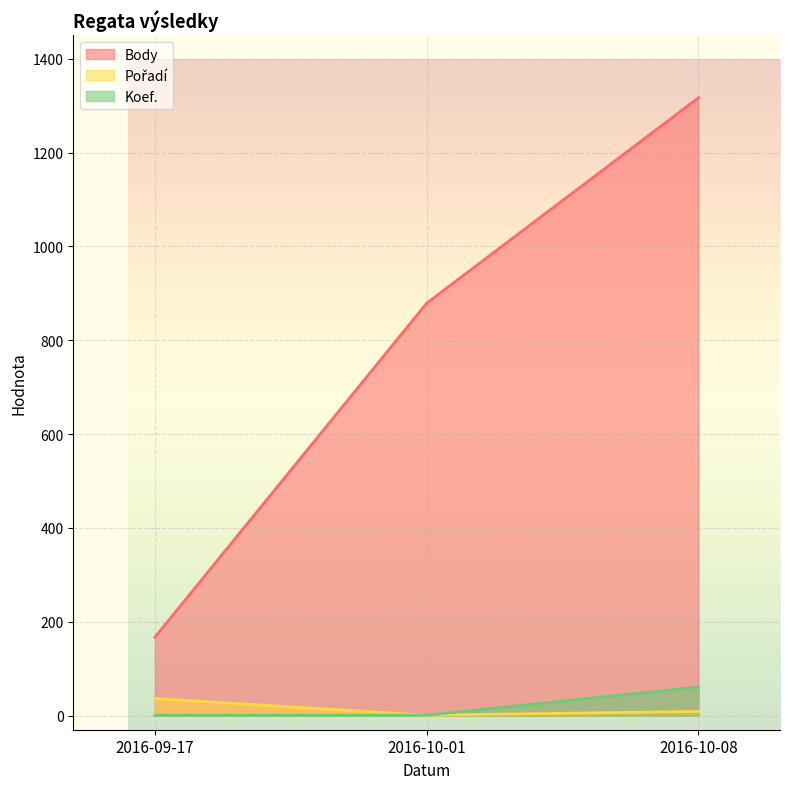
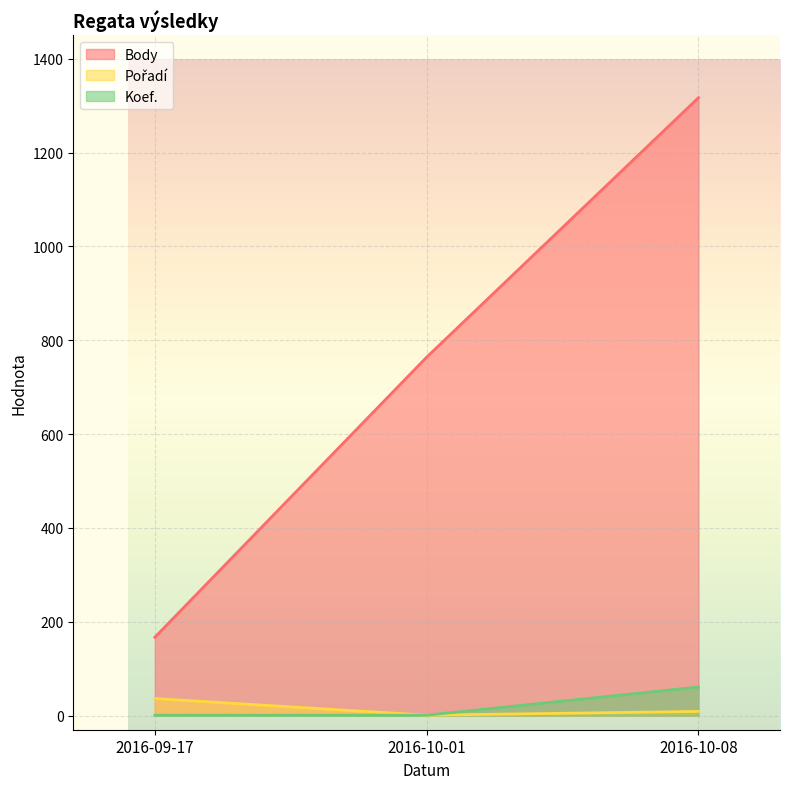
  {
    "Body": {
      "2016-09-17": 170,
-     "2016-10-01": 880,
+     "2016-10-01": 760,
      "2016-10-08": 1320
    },
    "Pořadí": {
      "2016-09-17": 40,
      "2016-10-08": 10
    },
    "Koef.": {
      "2016-09-17": 0,
      "2016-10-08": 60
    }
  }
